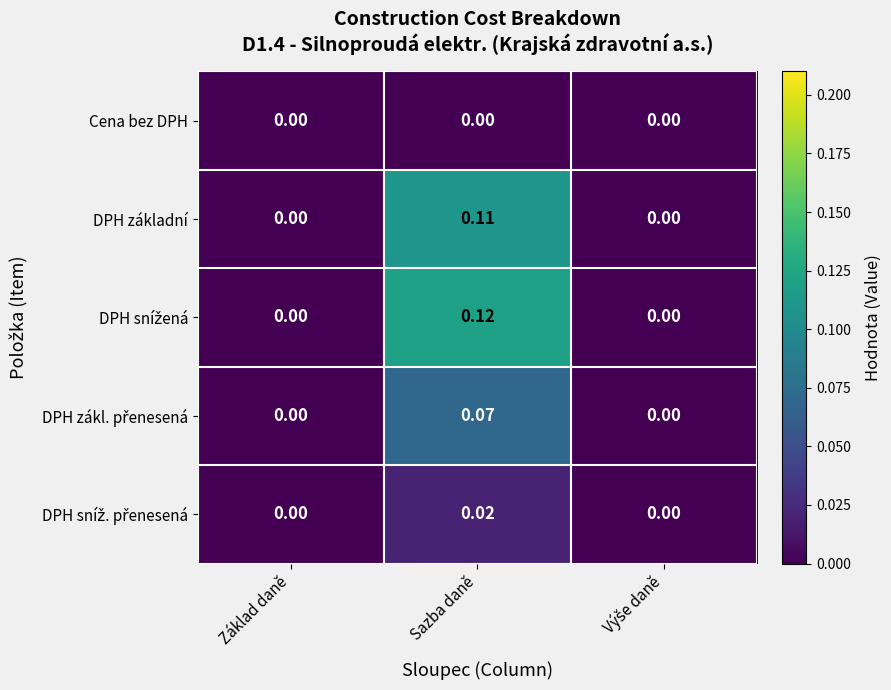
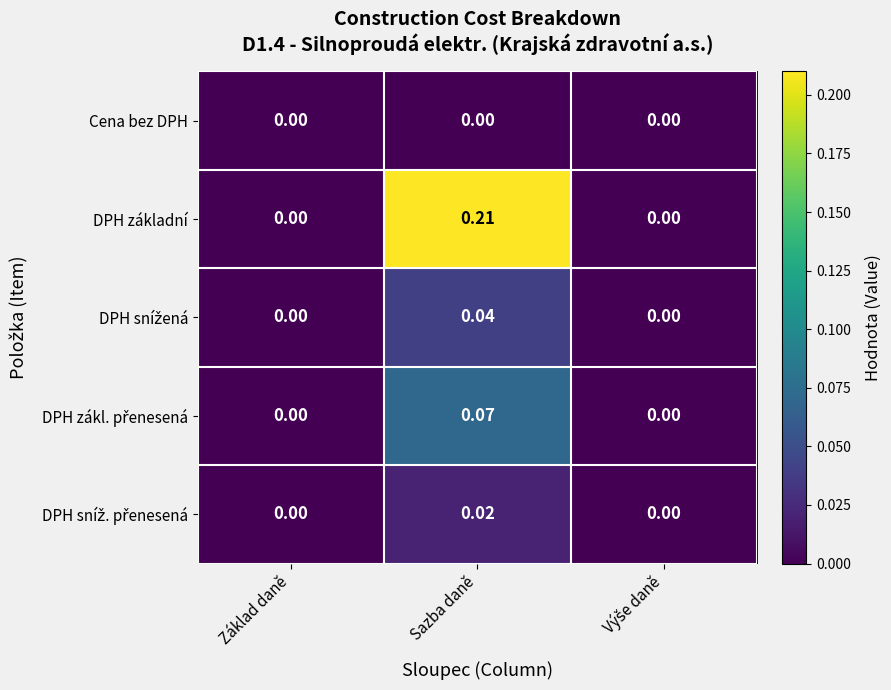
  {
    "Cena bez DPH": {
      "Základ daně": 0.00,
      "Sazba daně": 0.00,
      "Výše daně": 0.00
    },
    "DPH základní": {
      "Základ daně": 0.00,
-     "Sazba daně": 0.11,
+     "Sazba daně": 0.21,
      "Výše daně": 0.00
    },
    "DPH snížená": {
      "Základ daně": 0.00,
-     "Sazba daně": 0.12,
+     "Sazba daně": 0.04,
      "Výše daně": 0.00
    },
    "DPH zákl. přenesená": {
      "Základ daně": 0.00,
      "Sazba daně": 0.07,
      "Výše daně": 0.00
    },
    "DPH sníž. přenesená": {
      "Základ daně": 0.00,
      "Sazba daně": 0.02,
      "Výše daně": 0.00
    }
  }
